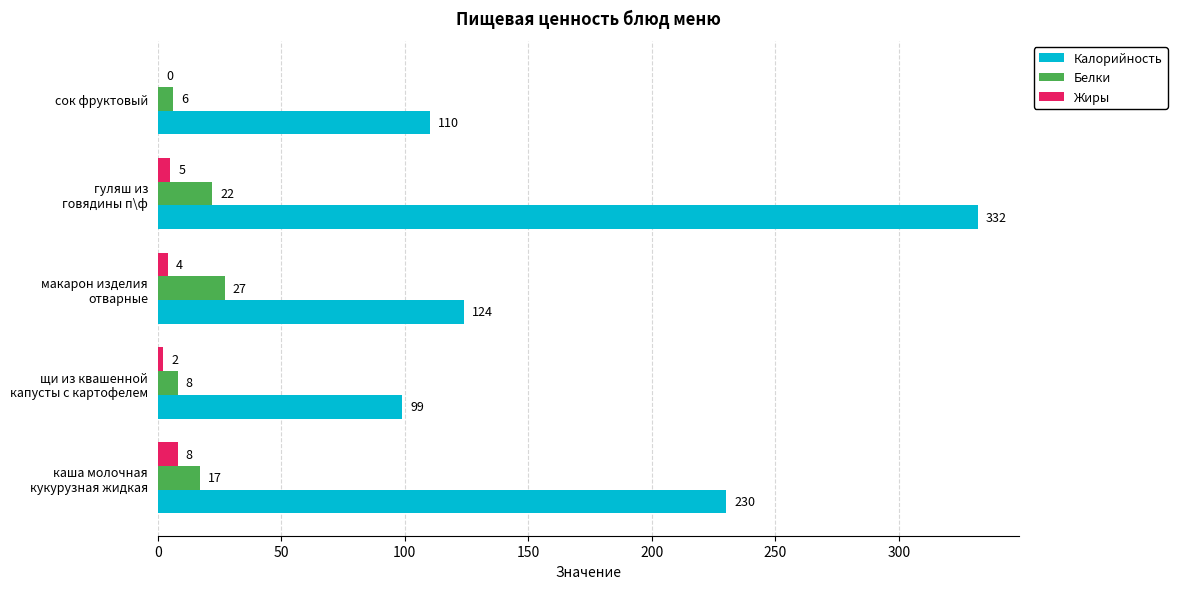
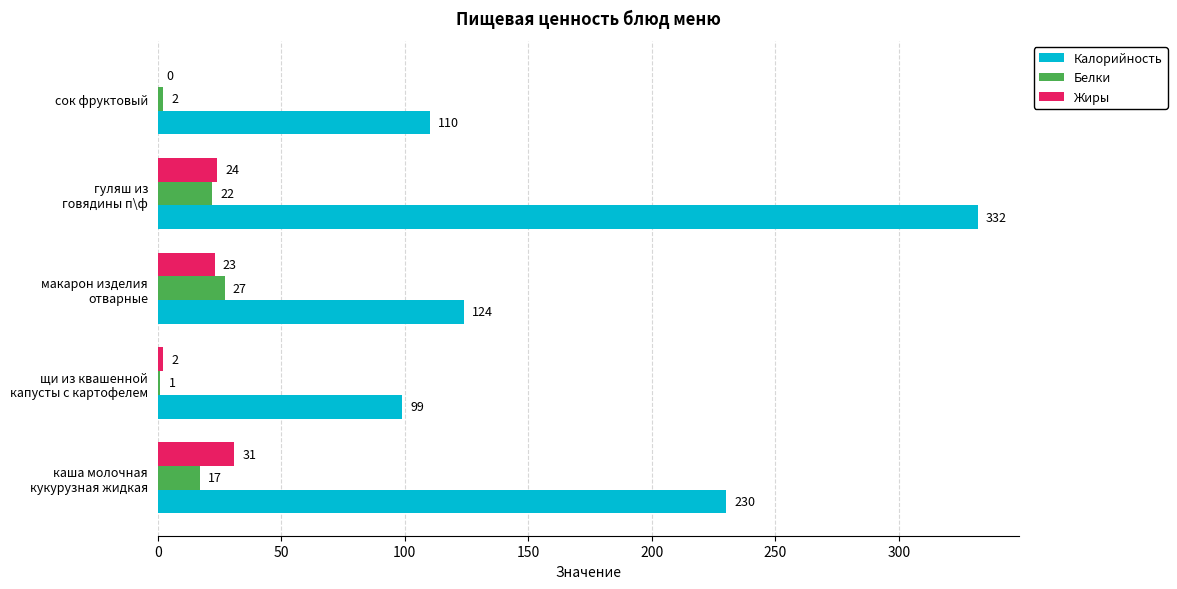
  {
    "Калорийность": {
      "сок фруктовый": 110,
      "гуляш из говядины п\\ф": 332,
      "макарон изделия отварные": 124,
      "щи из квашенной капусты с картофелем": 99,
      "каша молочная кукурузная жидкая": 230
    },
    "Белки": {
-     "сок фруктовый": 6,
+     "сок фруктовый": 2,
      "гуляш из говядины п\\ф": 22,
      "макарон изделия отварные": 27,
-     "щи из квашенной капусты с картофелем": 8,
+     "щи из квашенной капусты с картофелем": 1,
      "каша молочная кукурузная жидкая": 17
    },
    "Жиры": {
      "сок фруктовый": 0,
-     "гуляш из говядины п\\ф": 5,
-     "макарон изделия отварные": 4,
+     "гуляш из говядины п\\ф": 24,
+     "макарон изделия отварные": 23,
      "щи из квашенной капусты с картофелем": 2,
-     "каша молочная кукурузная жидкая": 8
+     "каша молочная кукурузная жидкая": 31
    }
  }
